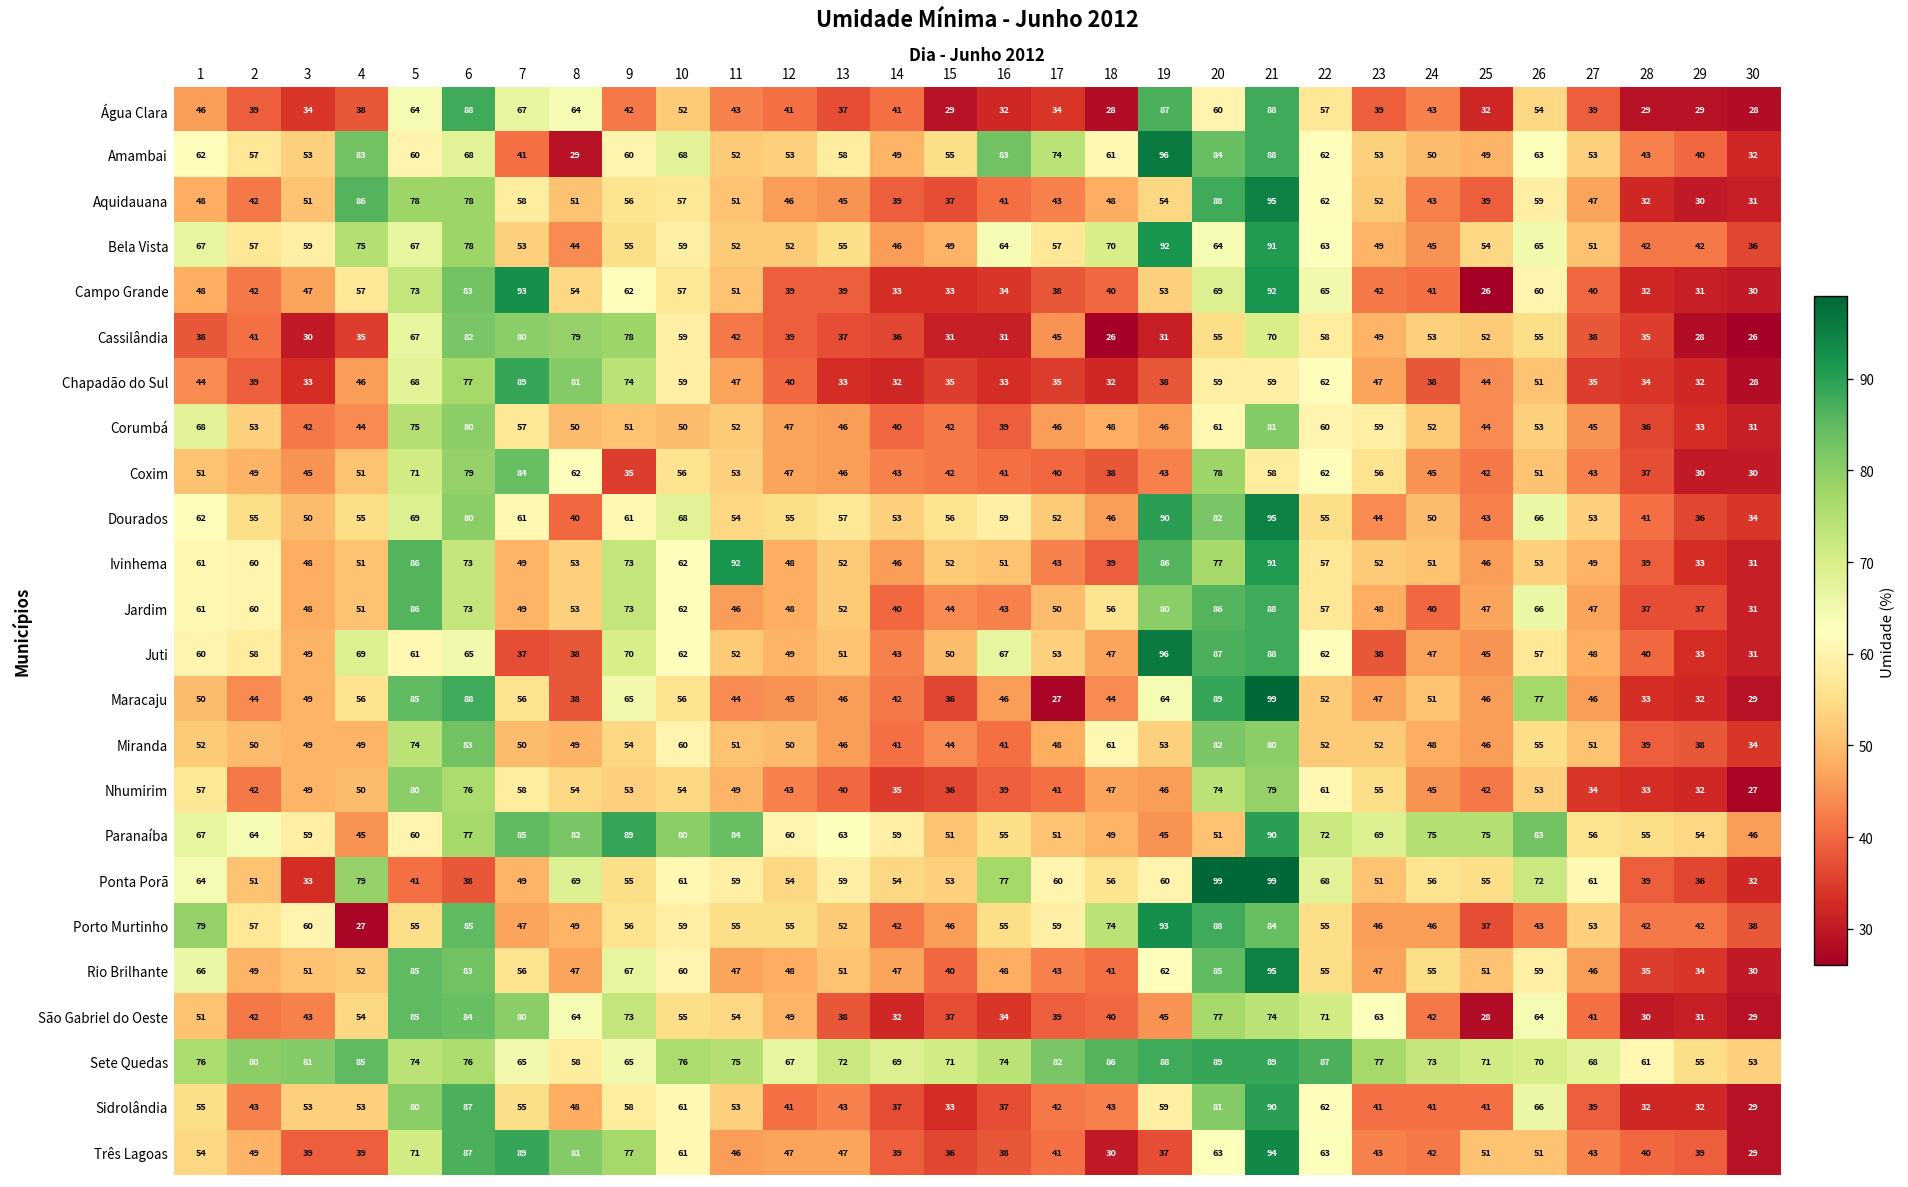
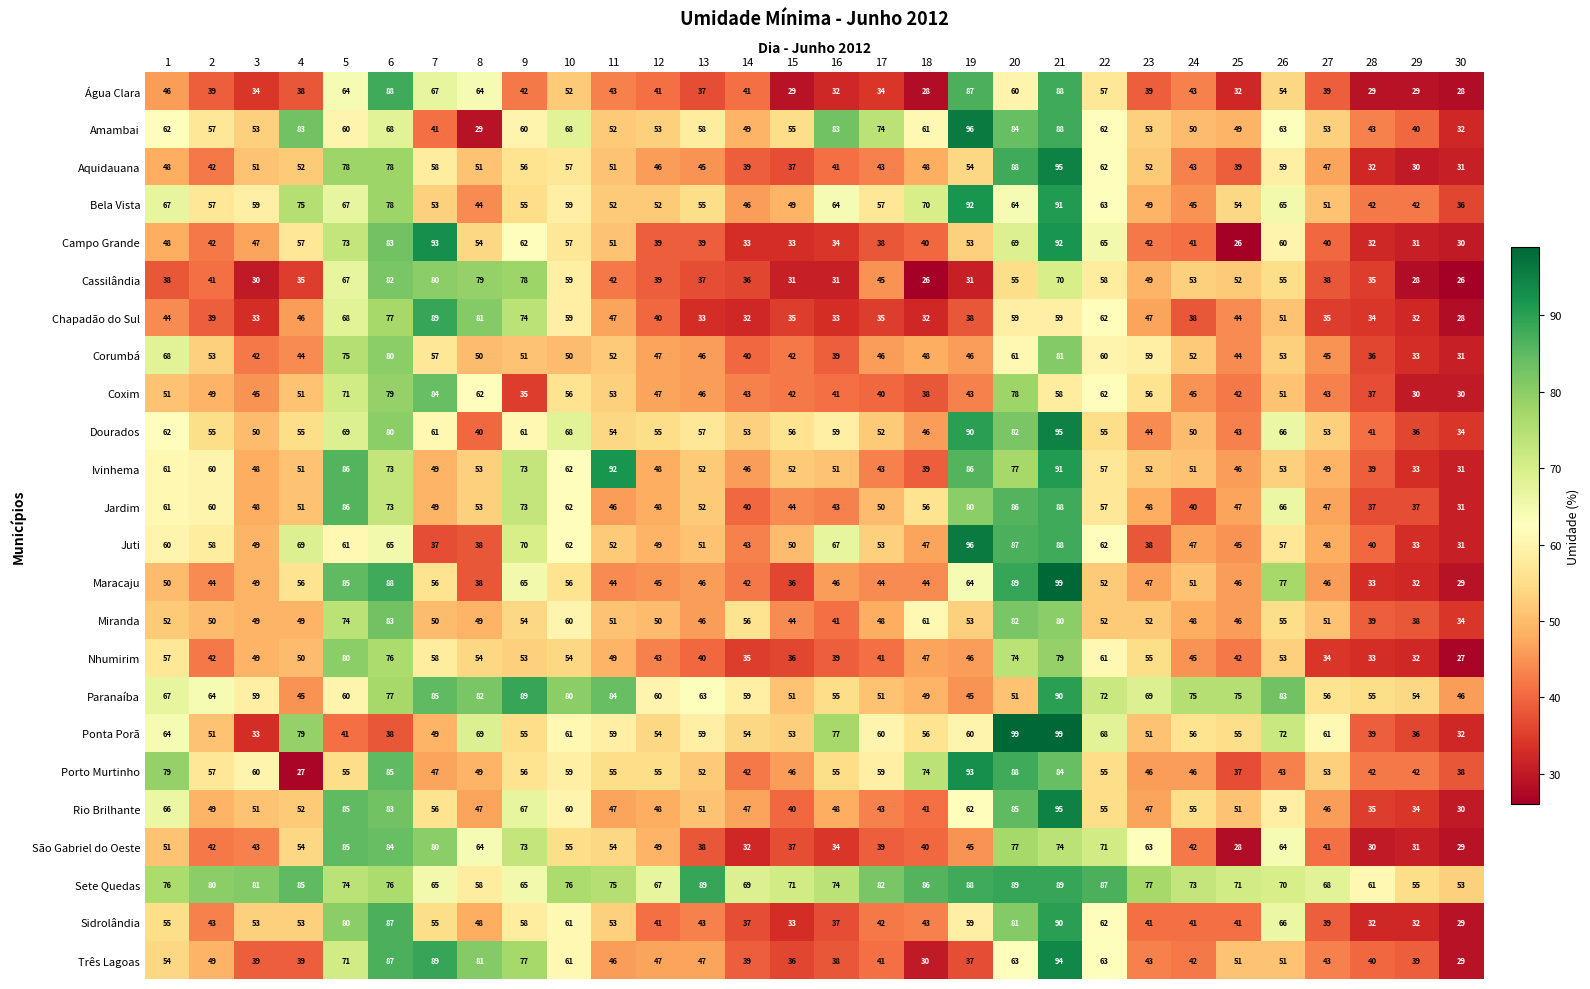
  {
    "Aquidauana": {
      "1": 48,
      "2": 42,
      "3": 51,
-     "4": 86,
+     "4": 52,
      "5": 78,
      "6": 78,
      "7": 58,
      "8": 51,
      "9": 56,
      "10": 57,
      "11": 51,
      "12": 46,
      "13": 45,
      "14": 39,
      "15": 37,
      "16": 41,
      "17": 43,
      "18": 48,
      "19": 54,
      "20": 88,
      "21": 95,
      "22": 62,
      "23": 52,
      "24": 43,
      "25": 39,
      "26": 59,
      "27": 47,
      "28": 32,
      "29": 30,
      "30": 31
    },
    "Maracaju": {
      "1": 50,
      "2": 44,
      "3": 49,
      "4": 56,
      "5": 85,
      "6": 88,
      "7": 56,
      "8": 38,
      "9": 65,
      "10": 56,
      "11": 44,
      "12": 45,
      "13": 46,
      "14": 42,
      "15": 36,
      "16": 46,
-     "17": 27,
+     "17": 44,
      "18": 44,
      "19": 64,
      "20": 89,
      "21": 99,
      "22": 52,
      "23": 47,
      "24": 51,
      "25": 46,
      "26": 77,
      "27": 46,
      "28": 33,
      "29": 32,
      "30": 29
    },
    "Miranda": {
      "1": 52,
      "2": 50,
      "3": 49,
      "4": 49,
      "5": 74,
      "6": 83,
      "7": 50,
      "8": 49,
      "9": 54,
      "10": 60,
      "11": 51,
      "12": 50,
      "13": 46,
-     "14": 41,
+     "14": 56,
      "15": 44,
      "16": 41,
      "17": 48,
      "18": 61,
      "19": 53,
      "20": 82,
      "21": 80,
      "22": 52,
      "23": 52,
      "24": 48,
      "25": 46,
      "26": 55,
      "27": 51,
      "28": 39,
      "29": 38,
      "30": 34
    },
    "Sete Quedas": {
      "1": 76,
      "2": 80,
      "3": 81,
      "4": 85,
      "5": 74,
      "6": 76,
      "7": 65,
      "8": 58,
      "9": 65,
      "10": 76,
      "11": 75,
      "12": 67,
-     "13": 72,
+     "13": 89,
      "14": 69,
      "15": 71,
      "16": 74,
      "17": 82,
      "18": 86,
      "19": 88,
      "20": 89,
      "21": 89,
      "22": 87,
      "23": 77,
      "24": 73,
      "25": 71,
      "26": 70,
      "27": 68,
      "28": 61,
      "29": 55,
      "30": 53
    }
  }
